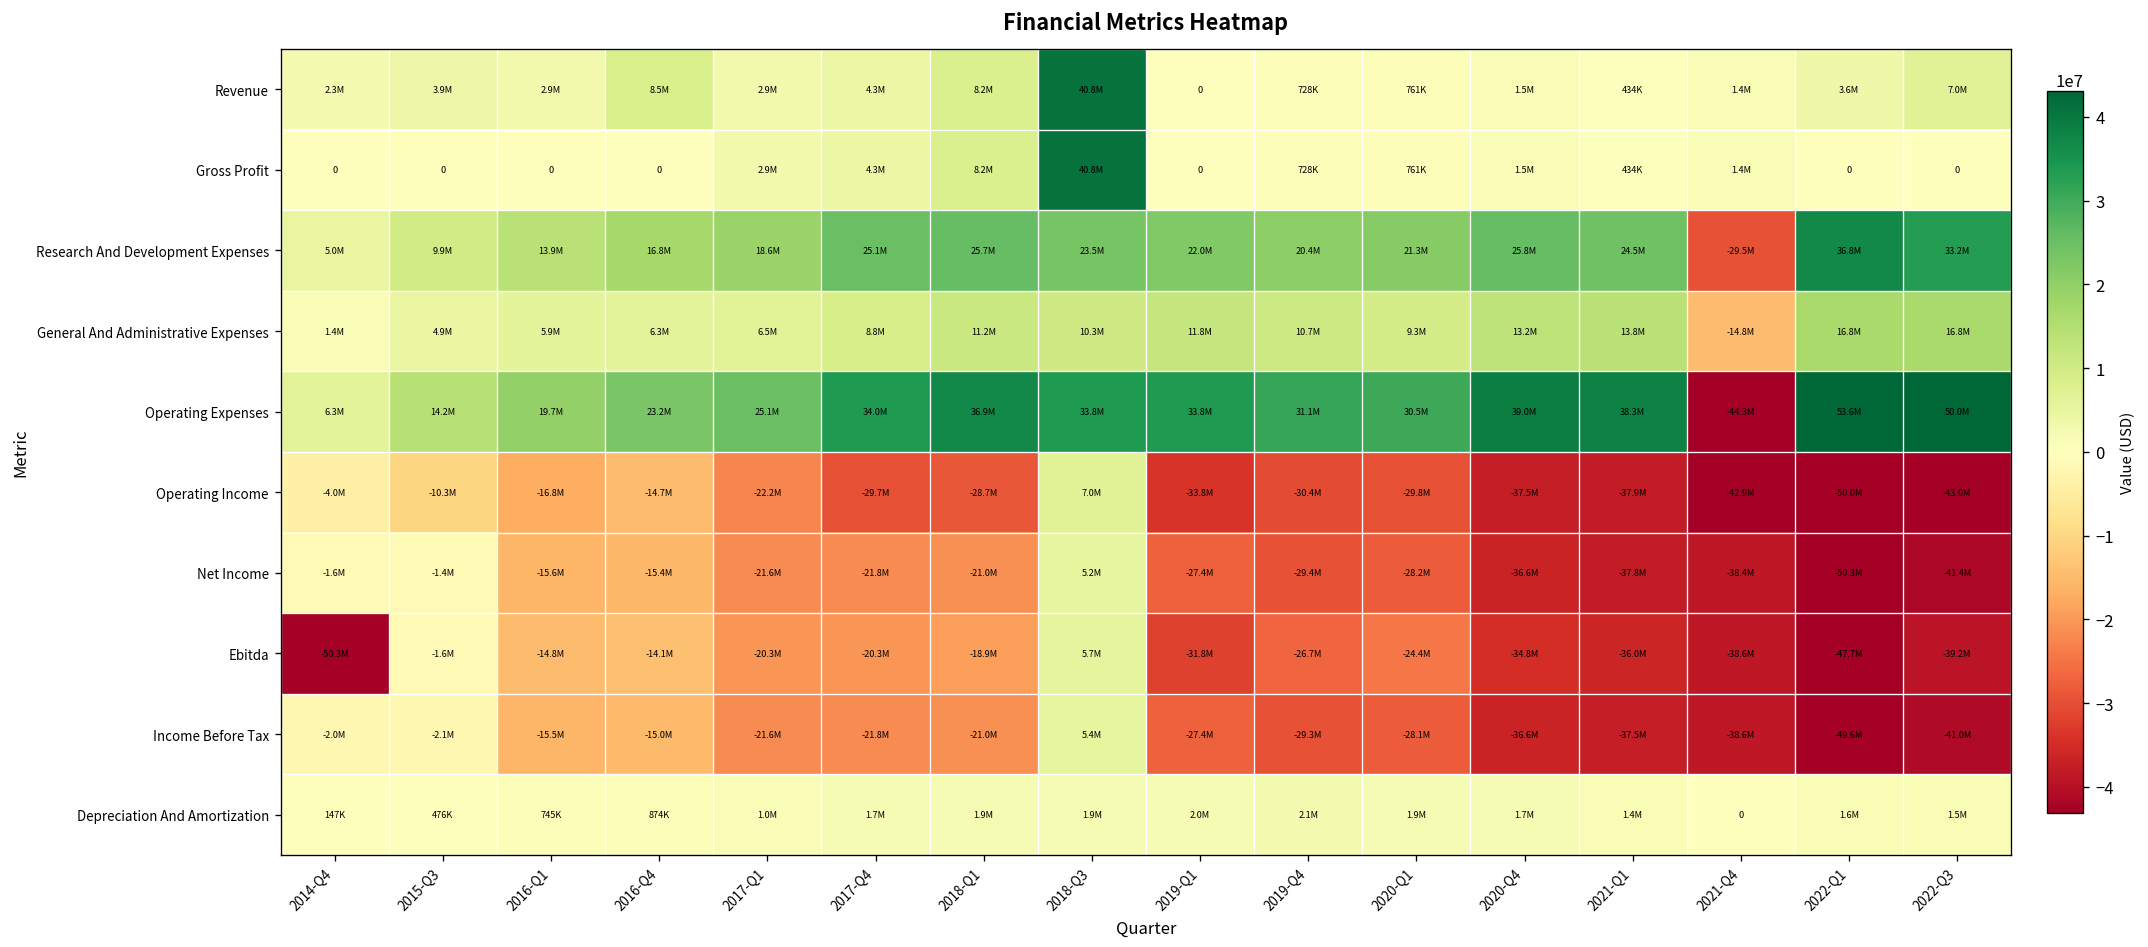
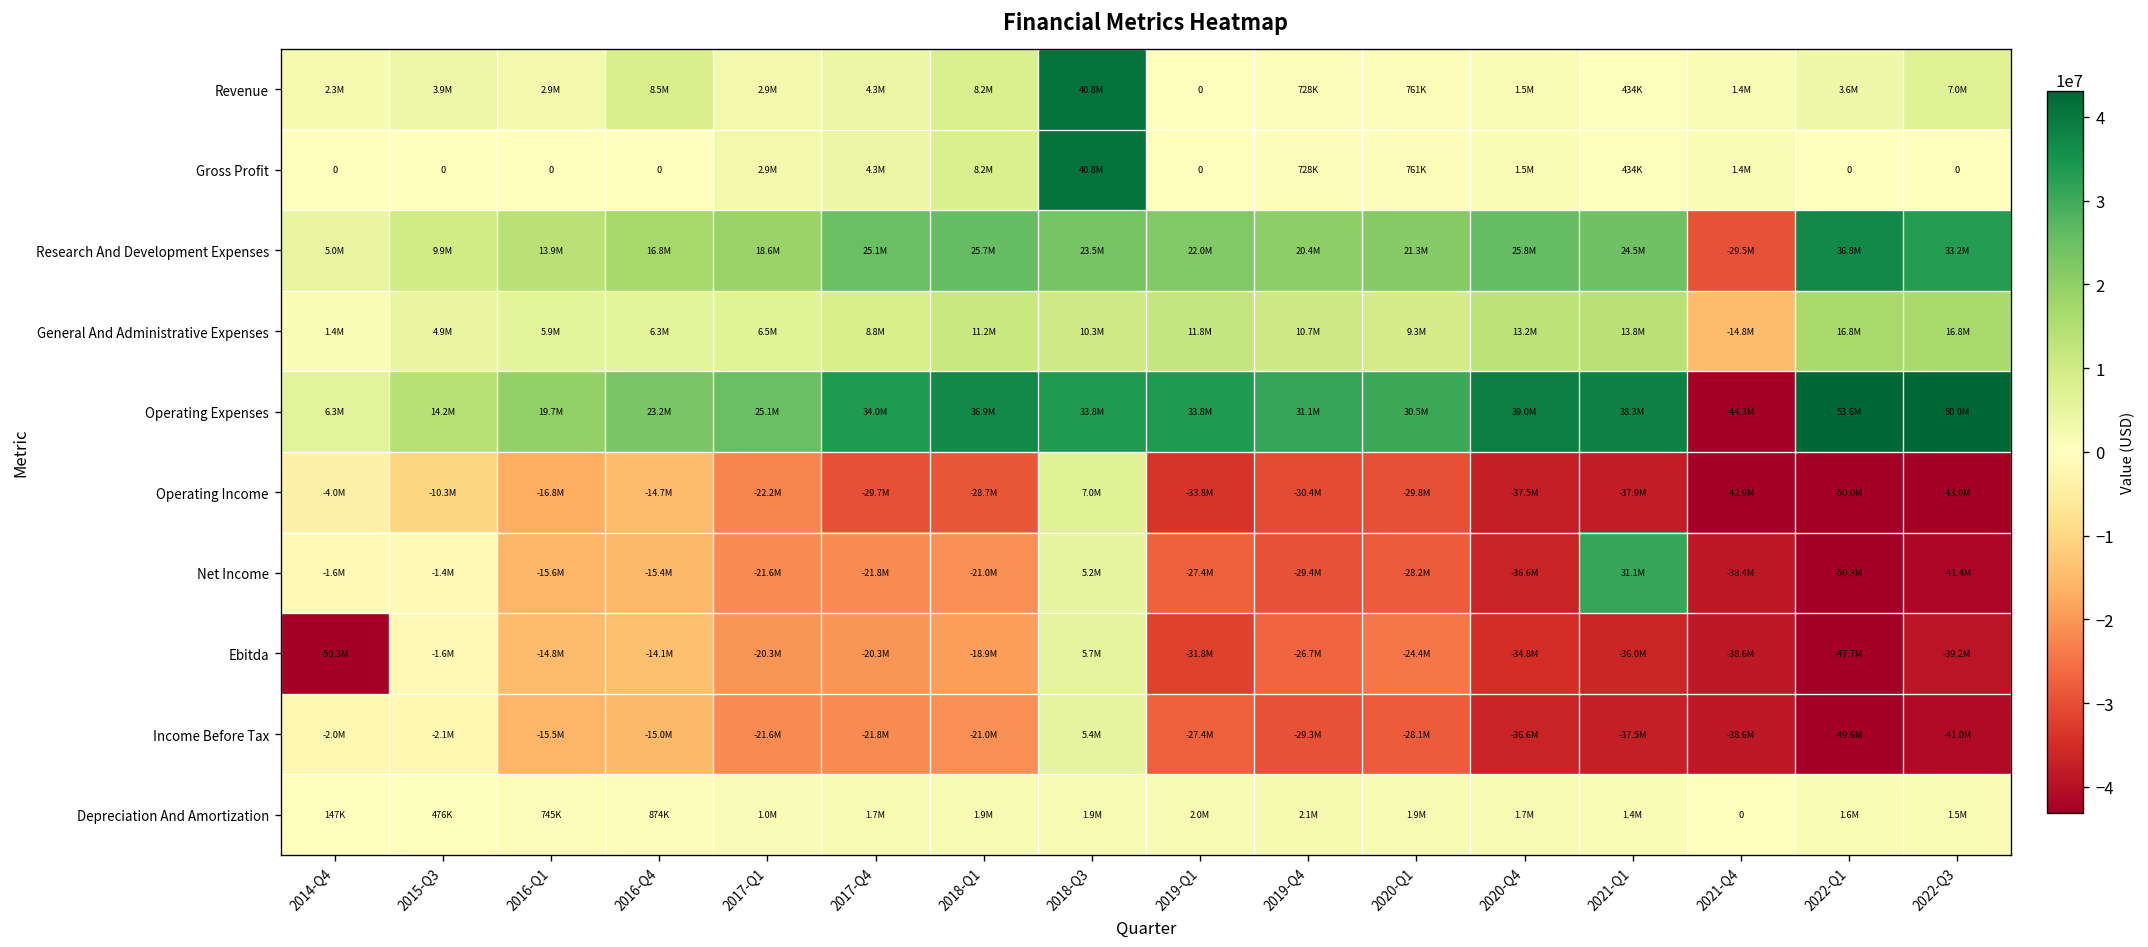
  {
    "Revenue": {
      "2014-Q4": "2.3M",
      "2015-Q3": "3.9M",
      "2016-Q1": "2.9M",
      "2016-Q4": "8.5M",
      "2017-Q1": "2.9M",
      "2017-Q4": "4.3M",
      "2018-Q1": "8.2M",
      "2018-Q3": "40.8M",
      "2019-Q1": "0",
      "2019-Q4": "728K",
      "2020-Q1": "761K",
      "2020-Q4": "1.5M",
      "2021-Q1": "434K",
      "2021-Q4": "1.4M",
      "2022-Q1": "3.6M",
      "2022-Q3": "7.0M"
    },
    "Gross Profit": {
      "2014-Q4": "0",
      "2015-Q3": "0",
      "2016-Q1": "0",
      "2016-Q4": "0",
      "2017-Q1": "2.9M",
      "2017-Q4": "4.3M",
      "2018-Q1": "8.2M",
      "2018-Q3": "40.8M",
      "2019-Q1": "0",
      "2019-Q4": "728K",
      "2020-Q1": "761K",
      "2020-Q4": "1.5M",
      "2021-Q1": "434K",
      "2021-Q4": "1.4M",
      "2022-Q1": "0",
      "2022-Q3": "0"
    },
    "Research And Development Expenses": {
      "2014-Q4": "5.0M",
      "2015-Q3": "9.9M",
      "2016-Q1": "13.9M",
      "2016-Q4": "16.8M",
      "2017-Q1": "18.6M",
      "2017-Q4": "25.1M",
      "2018-Q1": "25.7M",
      "2018-Q3": "23.5M",
      "2019-Q1": "22.0M",
      "2019-Q4": "20.4M",
      "2020-Q1": "21.3M",
      "2020-Q4": "25.8M",
      "2021-Q1": "24.5M",
      "2021-Q4": "-29.5M",
      "2022-Q1": "36.8M",
      "2022-Q3": "33.2M"
    },
    "General And Administrative Expenses": {
      "2014-Q4": "1.4M",
      "2015-Q3": "4.9M",
      "2016-Q1": "5.9M",
      "2016-Q4": "6.3M",
      "2017-Q1": "6.5M",
      "2017-Q4": "8.8M",
      "2018-Q1": "11.2M",
      "2018-Q3": "10.3M",
      "2019-Q1": "11.8M",
      "2019-Q4": "10.7M",
      "2020-Q1": "9.3M",
      "2020-Q4": "13.2M",
      "2021-Q1": "13.8M",
      "2021-Q4": "-14.8M",
      "2022-Q1": "16.8M",
      "2022-Q3": "16.8M"
    },
    "Operating Expenses": {
      "2014-Q4": "6.3M",
      "2015-Q3": "14.2M",
      "2016-Q1": "19.7M",
      "2016-Q4": "23.2M",
      "2017-Q1": "25.1M",
      "2017-Q4": "34.0M",
      "2018-Q1": "36.9M",
      "2018-Q3": "33.8M",
      "2019-Q1": "33.8M",
      "2019-Q4": "31.1M",
      "2020-Q1": "30.5M",
      "2020-Q4": "39.0M",
      "2021-Q1": "38.3M",
      "2021-Q4": "-44.3M",
      "2022-Q1": "53.6M",
      "2022-Q3": "50.0M"
    },
    "Operating Income": {
      "2014-Q4": "-4.0M",
      "2015-Q3": "-10.3M",
      "2016-Q1": "-16.8M",
      "2016-Q4": "-14.7M",
      "2017-Q1": "-22.2M",
      "2017-Q4": "-29.7M",
      "2018-Q1": "-28.7M",
      "2018-Q3": "7.0M",
      "2019-Q1": "-33.8M",
      "2019-Q4": "-30.4M",
      "2020-Q1": "-29.8M",
      "2020-Q4": "-37.5M",
      "2021-Q1": "-37.9M",
      "2021-Q4": "-42.9M",
      "2022-Q1": "-50.0M",
      "2022-Q3": "-43.0M"
    },
    "Net Income": {
      "2014-Q4": "-1.6M",
      "2015-Q3": "-1.4M",
      "2016-Q1": "-15.6M",
      "2016-Q4": "-15.4M",
      "2017-Q1": "-21.6M",
      "2017-Q4": "-21.8M",
      "2018-Q1": "-21.0M",
      "2018-Q3": "5.2M",
      "2019-Q1": "-27.4M",
      "2019-Q4": "-29.4M",
      "2020-Q1": "-28.2M",
      "2020-Q4": "-36.6M",
-     "2021-Q1": "-37.8M",
+     "2021-Q1": "31.1M",
      "2021-Q4": "-38.4M",
      "2022-Q1": "-50.3M",
      "2022-Q3": "-41.4M"
    },
    "Ebitda": {
      "2014-Q4": "-50.3M",
      "2015-Q3": "-1.6M",
      "2016-Q1": "-14.8M",
      "2016-Q4": "-14.1M",
      "2017-Q1": "-20.3M",
      "2017-Q4": "-20.3M",
      "2018-Q1": "-18.9M",
      "2018-Q3": "5.7M",
      "2019-Q1": "-31.8M",
      "2019-Q4": "-26.7M",
      "2020-Q1": "-24.4M",
      "2020-Q4": "-34.8M",
      "2021-Q1": "-36.0M",
      "2021-Q4": "-38.6M",
      "2022-Q1": "-47.7M",
      "2022-Q3": "-39.2M"
    },
    "Income Before Tax": {
      "2014-Q4": "-2.0M",
      "2015-Q3": "-2.1M",
      "2016-Q1": "-15.5M",
      "2016-Q4": "-15.0M",
      "2017-Q1": "-21.6M",
      "2017-Q4": "-21.8M",
      "2018-Q1": "-21.0M",
      "2018-Q3": "5.4M",
      "2019-Q1": "-27.4M",
      "2019-Q4": "-29.3M",
      "2020-Q1": "-28.1M",
      "2020-Q4": "-36.6M",
      "2021-Q1": "-37.5M",
      "2021-Q4": "-38.6M",
      "2022-Q1": "-49.6M",
      "2022-Q3": "-41.0M"
    },
    "Depreciation And Amortization": {
      "2014-Q4": "147K",
      "2015-Q3": "476K",
      "2016-Q1": "745K",
      "2016-Q4": "874K",
      "2017-Q1": "1.0M",
      "2017-Q4": "1.7M",
      "2018-Q1": "1.9M",
      "2018-Q3": "1.9M",
      "2019-Q1": "2.0M",
      "2019-Q4": "2.1M",
      "2020-Q1": "1.9M",
      "2020-Q4": "1.7M",
      "2021-Q1": "1.4M",
      "2021-Q4": "0",
      "2022-Q1": "1.6M",
      "2022-Q3": "1.5M"
    }
  }
